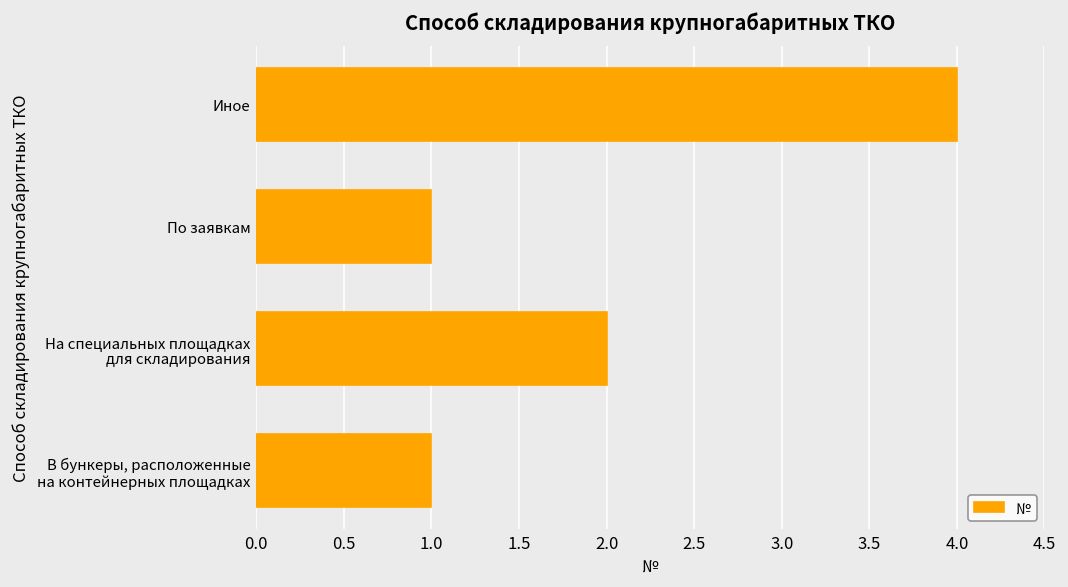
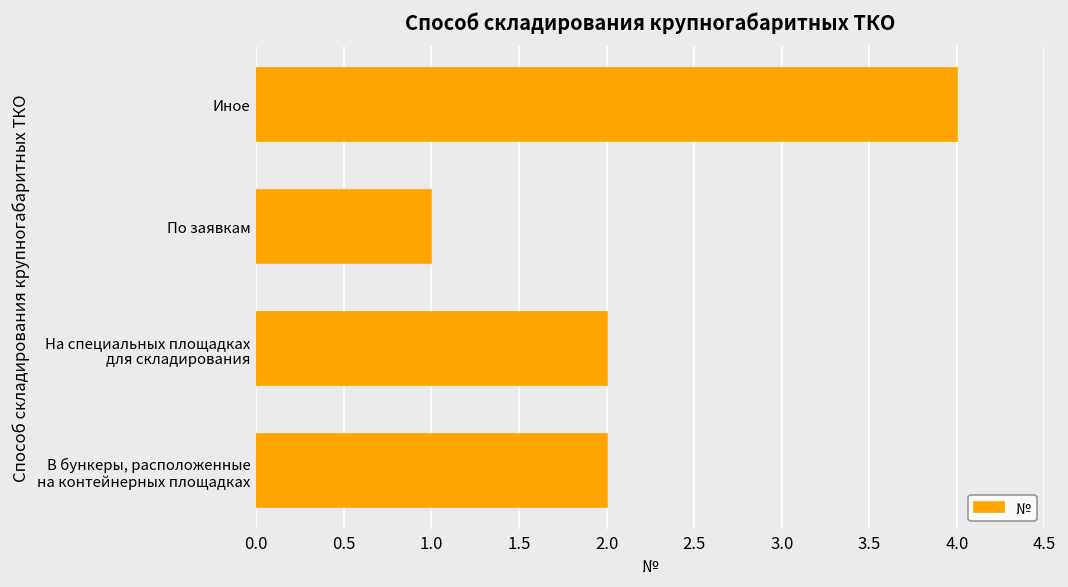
  {
    "Иное": 4,
    "По заявкам": 1,
    "На специальных площадках для складирования": 2,
-   "В бункеры, расположенные на контейнерных площадках": 1
+   "В бункеры, расположенные на контейнерных площадках": 2
  }
